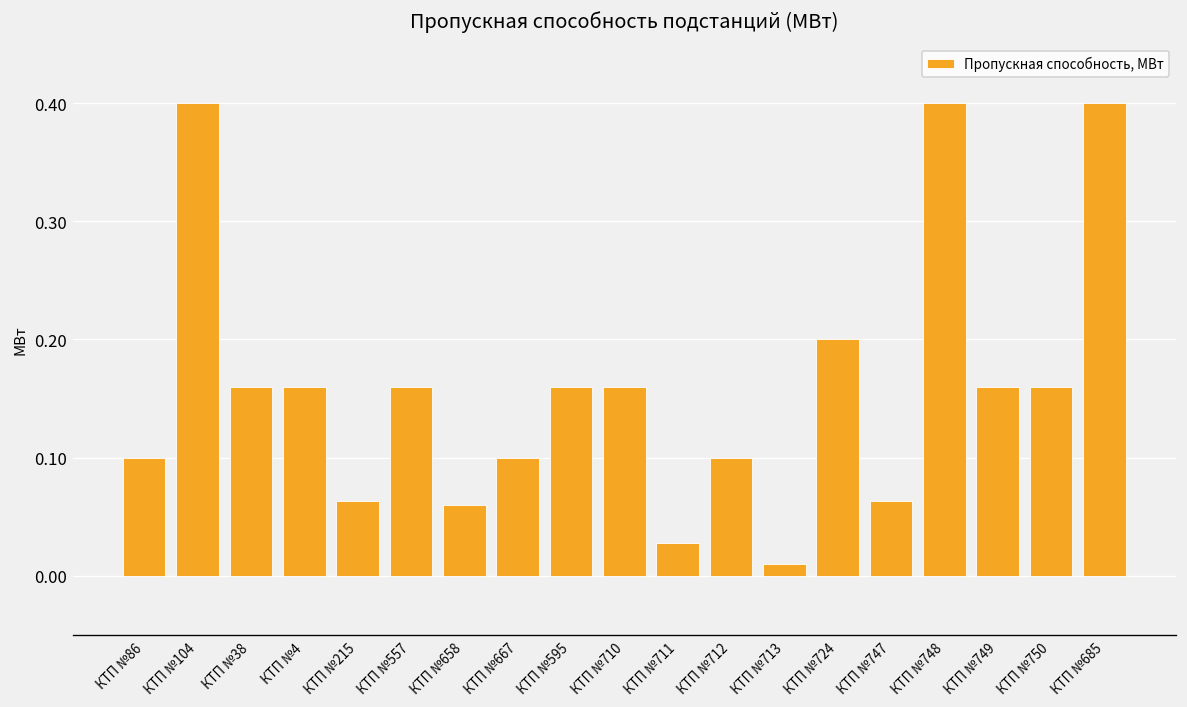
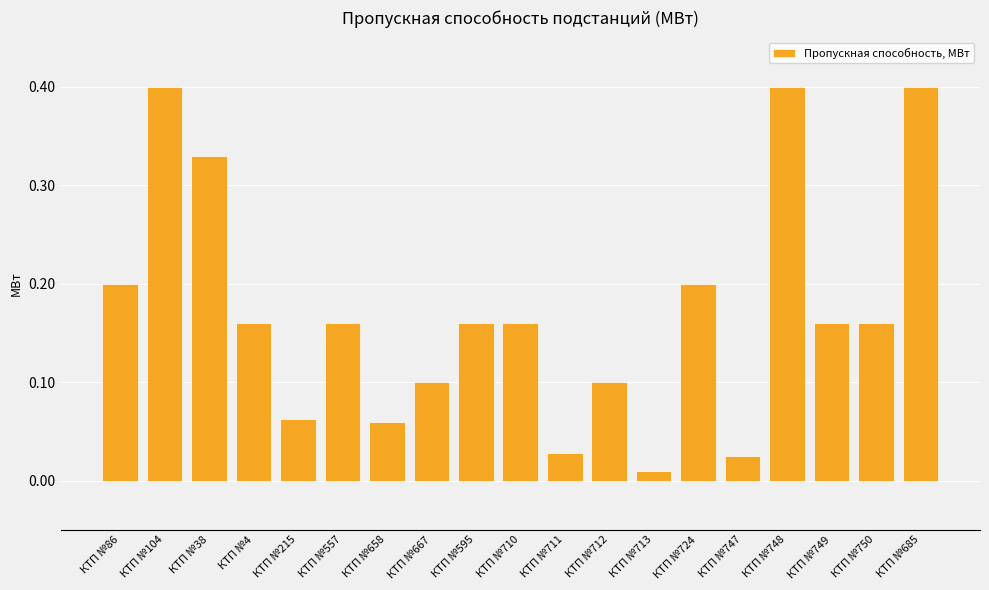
  {
-   "КТП №86": 0.1,
+   "КТП №86": 0.2,
    "КТП №104": 0.40,
-   "КТП №38": 0.16,
+   "КТП №38": 0.33,
    "КТП №4": 0.16,
    "КТП №215": 0.06,
    "КТП №557": 0.16,
    "КТП №658": 0.06,
    "КТП №667": 0.10,
    "КТП №595": 0.16,
    "КТП №710": 0.16,
    "КТП №711": 0.03,
    "КТП №712": 0.10,
    "КТП №713": 0.01,
    "КТП №724": 0.20,
-   "КТП №747": 0.06,
+   "КТП №747": 0.03,
    "КТП №748": 0.40,
    "КТП №749": 0.16,
    "КТП №750": 0.16,
    "КТП №685": 0.40
  }
